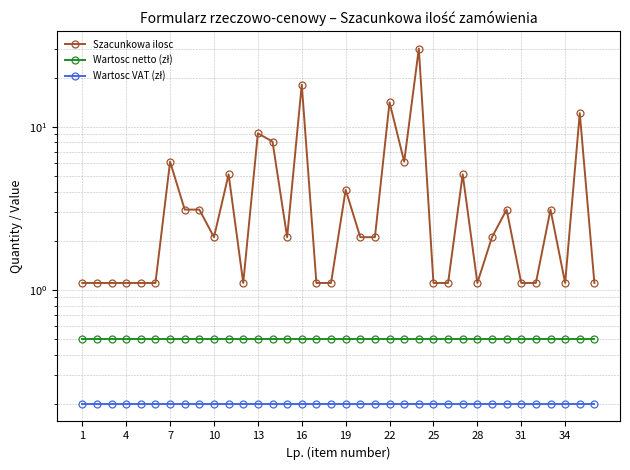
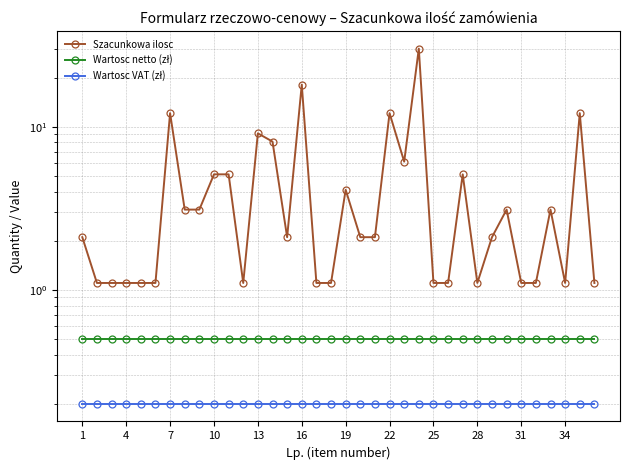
  {
    "Szacunkowa ilosc": {
-     "1": 1.1,
+     "1": 2.1,
      "4": 1.1,
-     "7": 6.1,
-     "10": 2.1,
+     "7": 12,
+     "10": 5.1,
      "13": 9,
      "16": 18,
      "19": 4.1,
-     "22": 14,
+     "22": 12,
      "25": 1.1,
      "28": 1.1,
      "31": 1.1,
      "34": 1.1
    },
    "Wartosc netto (zł)": {
      "1": 0.5,
      "4": 0.5,
      "7": 0.5,
      "10": 0.5,
      "13": 0.5,
      "16": 0.5,
      "19": 0.5,
      "22": 0.5,
      "25": 0.5,
      "28": 0.5,
      "31": 0.5,
      "34": 0.5
    },
    "Wartosc VAT (zł)": {
      "1": 0.2,
      "4": 0.2,
      "7": 0.2,
      "10": 0.2,
      "13": 0.2,
      "16": 0.2,
      "19": 0.2,
      "22": 0.2,
      "25": 0.2,
      "28": 0.2,
      "31": 0.2,
      "34": 0.2
    }
  }
